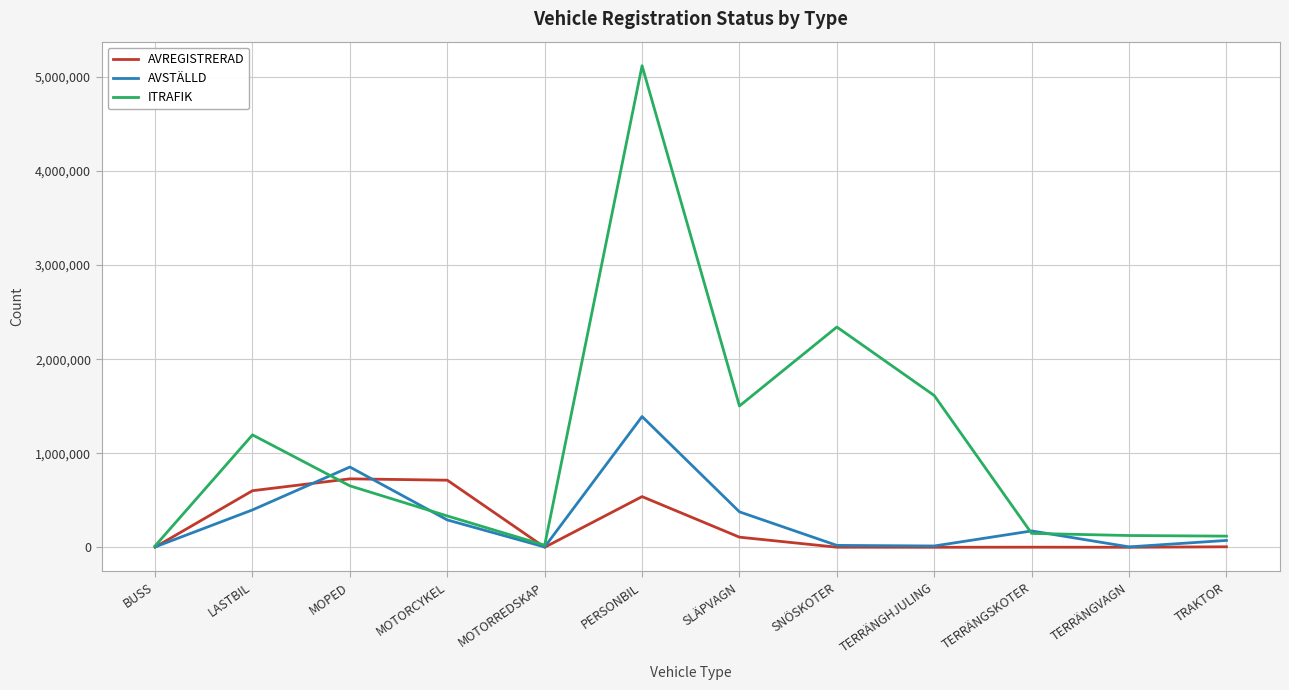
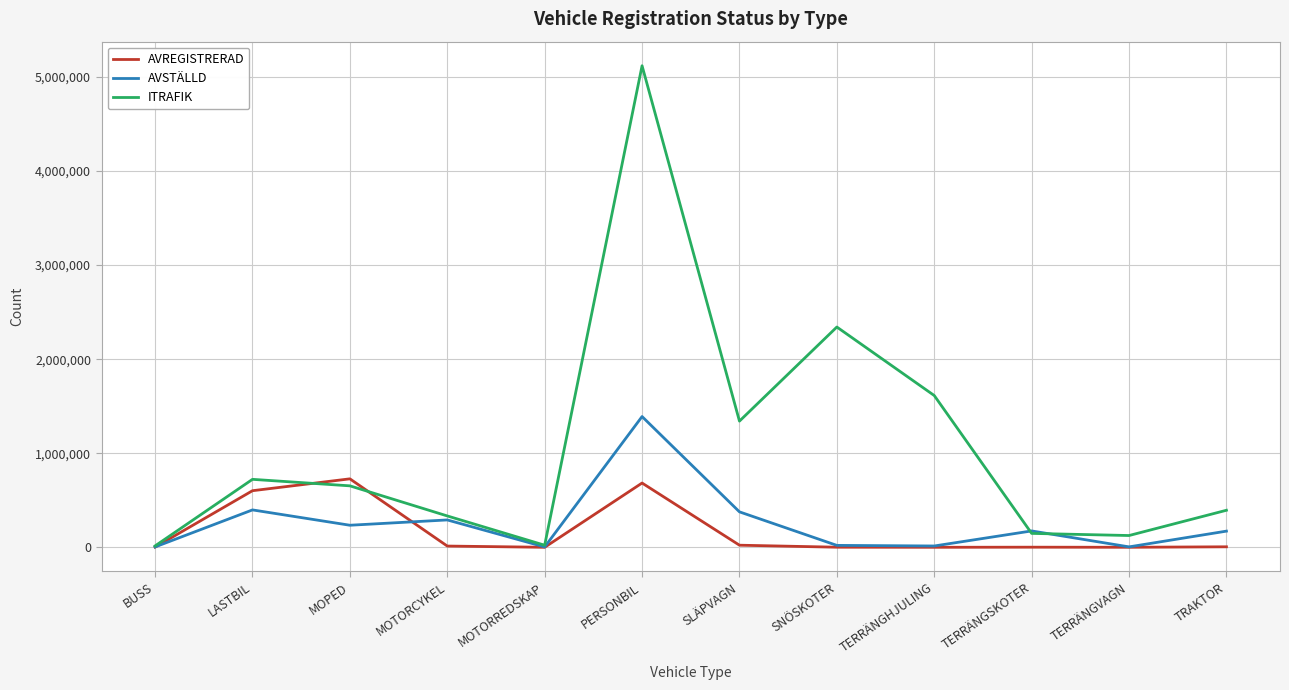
  {
    "AVREGISTRERAD": {
      "LASTBIL": "600,000",
      "MOPED": "700,000",
-     "MOTORCYKEL": "700,000",
-     "PERSONBIL": "500,000",
-     "SLÄPVAGN": "100,000",
+     "MOTORCYKEL": "0",
+     "PERSONBIL": "700,000",
+     "SLÄPVAGN": "0",
      "TERRÄNGSKOTER": "0",
      "TRAKTOR": "0"
    },
    "AVSTÄLLD": {
      "LASTBIL": "400,000",
-     "MOPED": "900,000",
+     "MOPED": "200,000",
      "MOTORCYKEL": "300,000",
      "PERSONBIL": "1,400,000",
      "SLÄPVAGN": "400,000",
-     "TRAKTOR": "100,000"
+     "TRAKTOR": "200,000"
    },
    "ITRAFIK": {
-     "LASTBIL": "1,200,000",
+     "LASTBIL": "700,000",
      "MOPED": "700,000",
      "MOTORCYKEL": "300,000",
      "PERSONBIL": "5,100,000",
-     "SLÄPVAGN": "1,500,000",
+     "SLÄPVAGN": "1,300,000",
      "SNÖSKOTER": "2,300,000",
      "TERRÄNGHJULING": "1,600,000",
      "TERRÄNGVAGN": "100,000",
-     "TRAKTOR": "100,000"
+     "TRAKTOR": "400,000"
    }
  }
